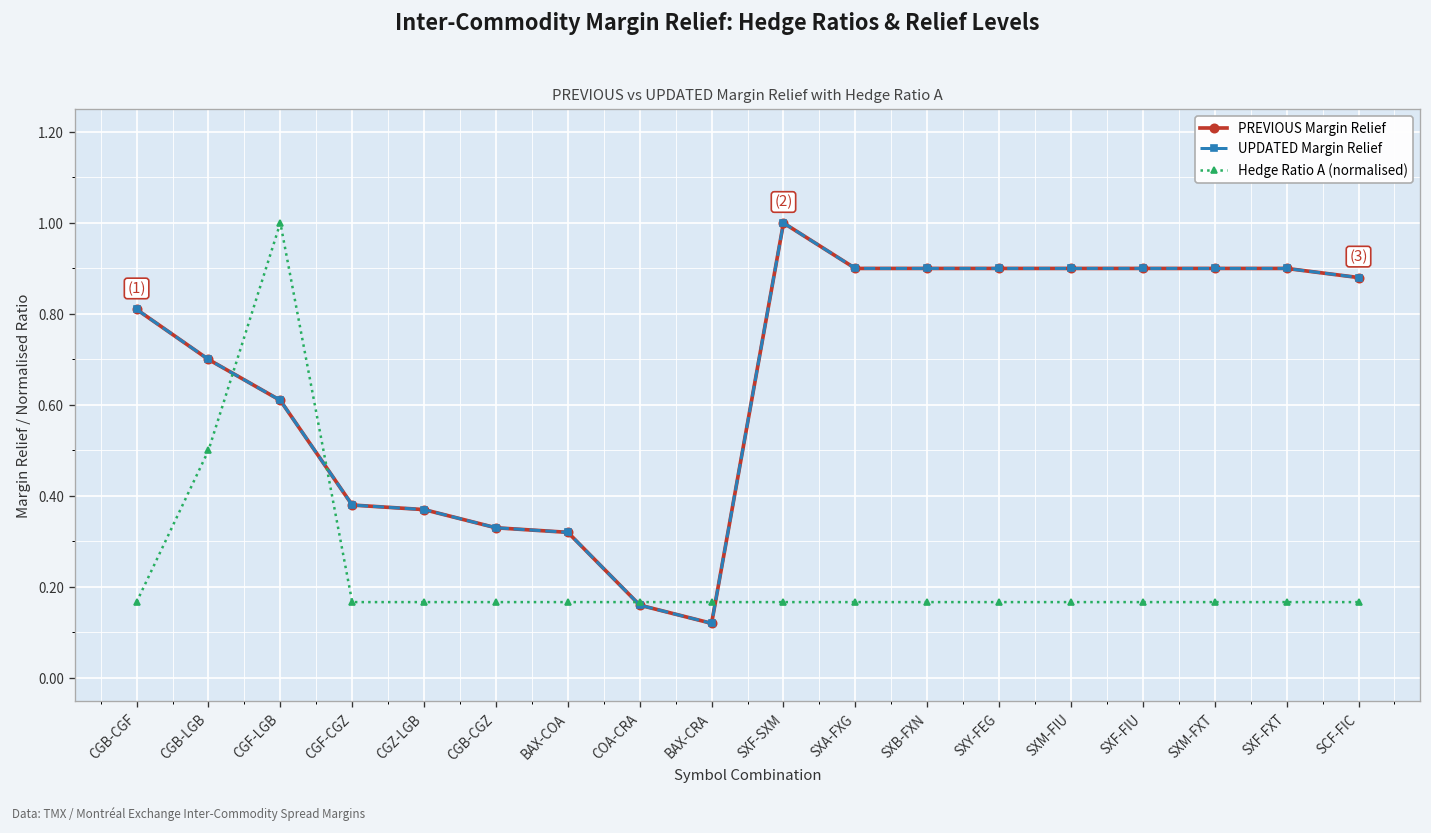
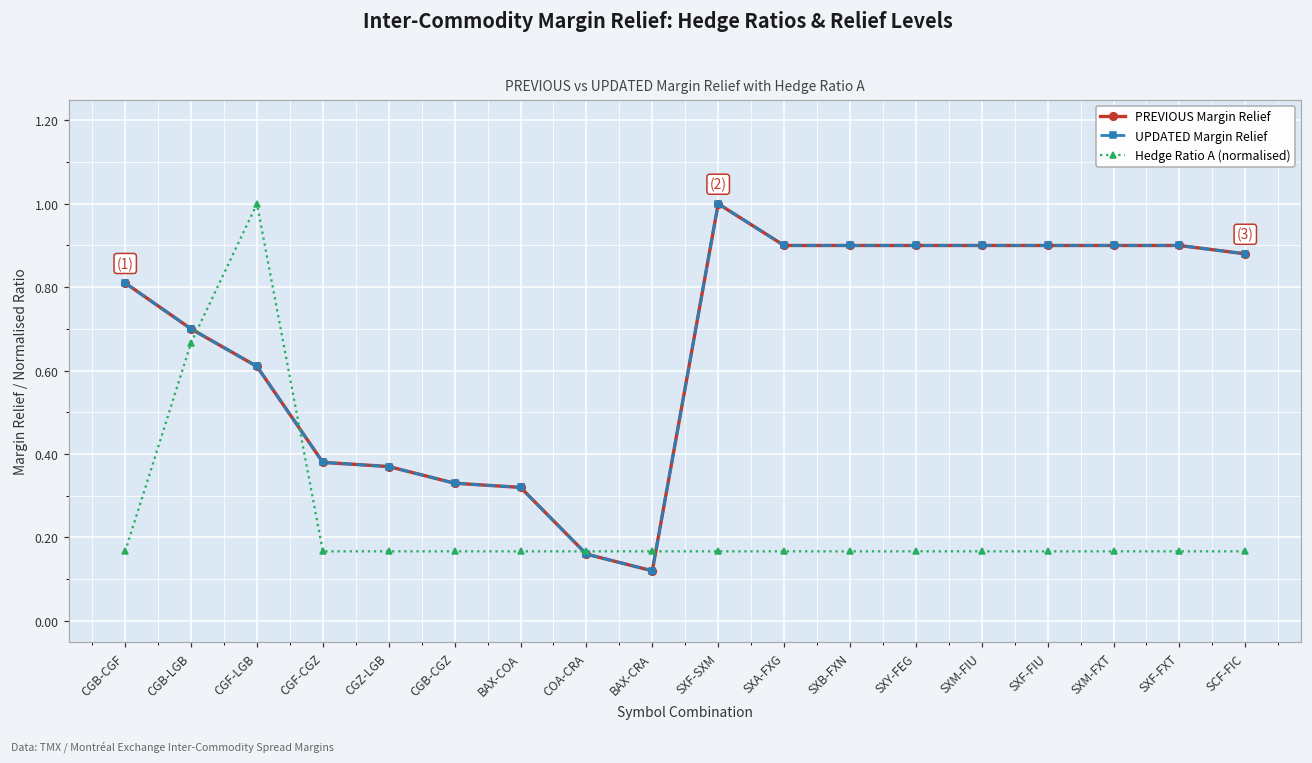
  {
    "UPDATED Margin Relief": {
      "CGB-LGB": 0.70,
      "CGF-LGB": 0.61,
      "CGF-CGZ": 0.38,
      "CGZ-LGB": 0.37,
      "CGB-CGZ": 0.33,
      "BAX-COA": 0.32,
      "BAX-CRA": 0.12,
      "SXA-FXG": 0.90,
      "SXB-FXN": 0.90,
      "SXY-FEG": 0.90,
      "SXM-FIU": 0.90,
      "SXF-FIU": 0.90,
      "SXM-FXT": 0.90,
      "SXF-FXT": 0.90
    },
    "Hedge Ratio A (normalised)": {
      "CGB-CGF": 0.17,
-     "CGB-LGB": 0.50,
+     "CGB-LGB": 0.67,
      "CGF-LGB": 1.00,
      "CGF-CGZ": 0.17,
      "CGZ-LGB": 0.17,
      "CGB-CGZ": 0.17,
      "BAX-COA": 0.17,
      "BAX-CRA": 0.17,
      "SXF-SXM": 0.17,
      "SXA-FXG": 0.17,
      "SXB-FXN": 0.17,
      "SXY-FEG": 0.17,
      "SXM-FIU": 0.17,
      "SXF-FIU": 0.17,
      "SXM-FXT": 0.17,
      "SXF-FXT": 0.17,
      "SCF-FIC": 0.17
    }
  }
